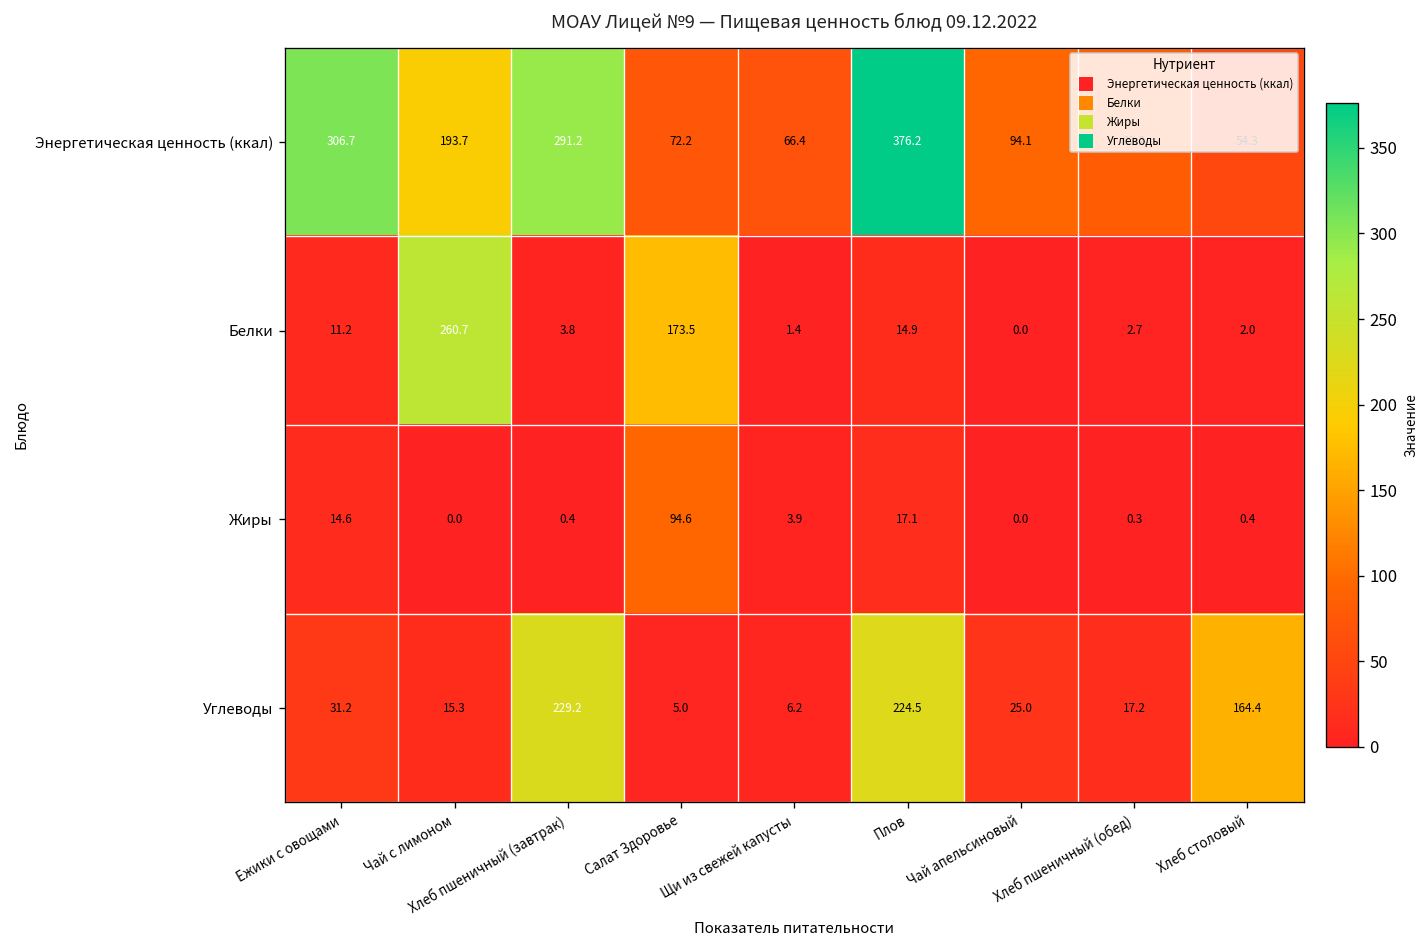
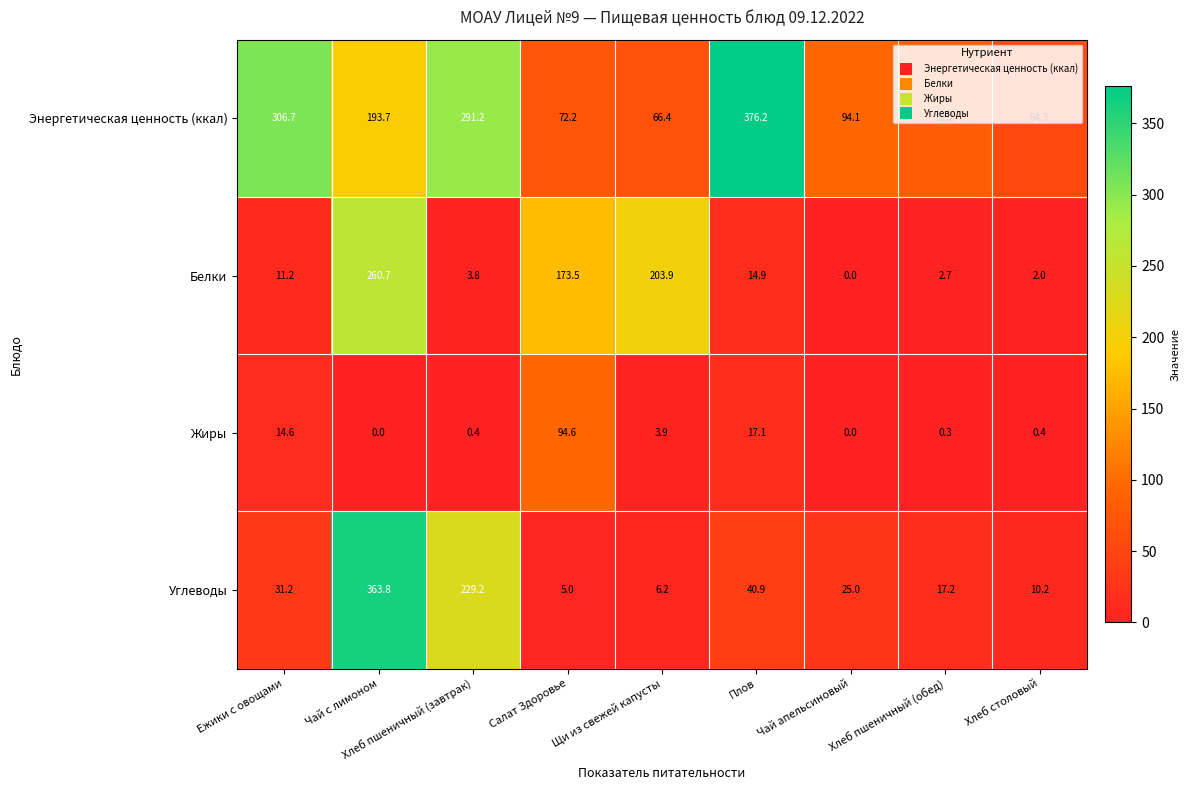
  {
    "Энергетическая ценность (ккал)": {
      "Ежики с овощами": 306.7,
      "Чай с лимоном": 193.7,
      "Хлеб пшеничный (завтрак)": 291.2,
      "Салат Здоровье": 72.2,
      "Щи из свежей капусты": 66.4,
      "Плов": 376.2,
      "Чай апельсиновый": 94.1
    },
    "Белки": {
      "Ежики с овощами": 11.2,
      "Чай с лимоном": 260.7,
      "Хлеб пшеничный (завтрак)": 3.8,
      "Салат Здоровье": 173.5,
-     "Щи из свежей капусты": 1.4,
+     "Щи из свежей капусты": 203.9,
      "Плов": 14.9,
      "Чай апельсиновый": 0.0,
      "Хлеб пшеничный (обед)": 2.7,
      "Хлеб столовый": 2.0
    },
    "Жиры": {
      "Ежики с овощами": 14.6,
      "Чай с лимоном": 0.0,
      "Хлеб пшеничный (завтрак)": 0.4,
      "Салат Здоровье": 94.6,
      "Щи из свежей капусты": 3.9,
      "Плов": 17.1,
      "Чай апельсиновый": 0.0,
      "Хлеб пшеничный (обед)": 0.3,
      "Хлеб столовый": 0.4
    },
    "Углеводы": {
      "Ежики с овощами": 31.2,
-     "Чай с лимоном": 15.3,
+     "Чай с лимоном": 363.8,
      "Хлеб пшеничный (завтрак)": 229.2,
      "Салат Здоровье": 5.0,
      "Щи из свежей капусты": 6.2,
-     "Плов": 224.5,
+     "Плов": 40.9,
      "Чай апельсиновый": 25.0,
      "Хлеб пшеничный (обед)": 17.2,
-     "Хлеб столовый": 164.4
+     "Хлеб столовый": 10.2
    }
  }
